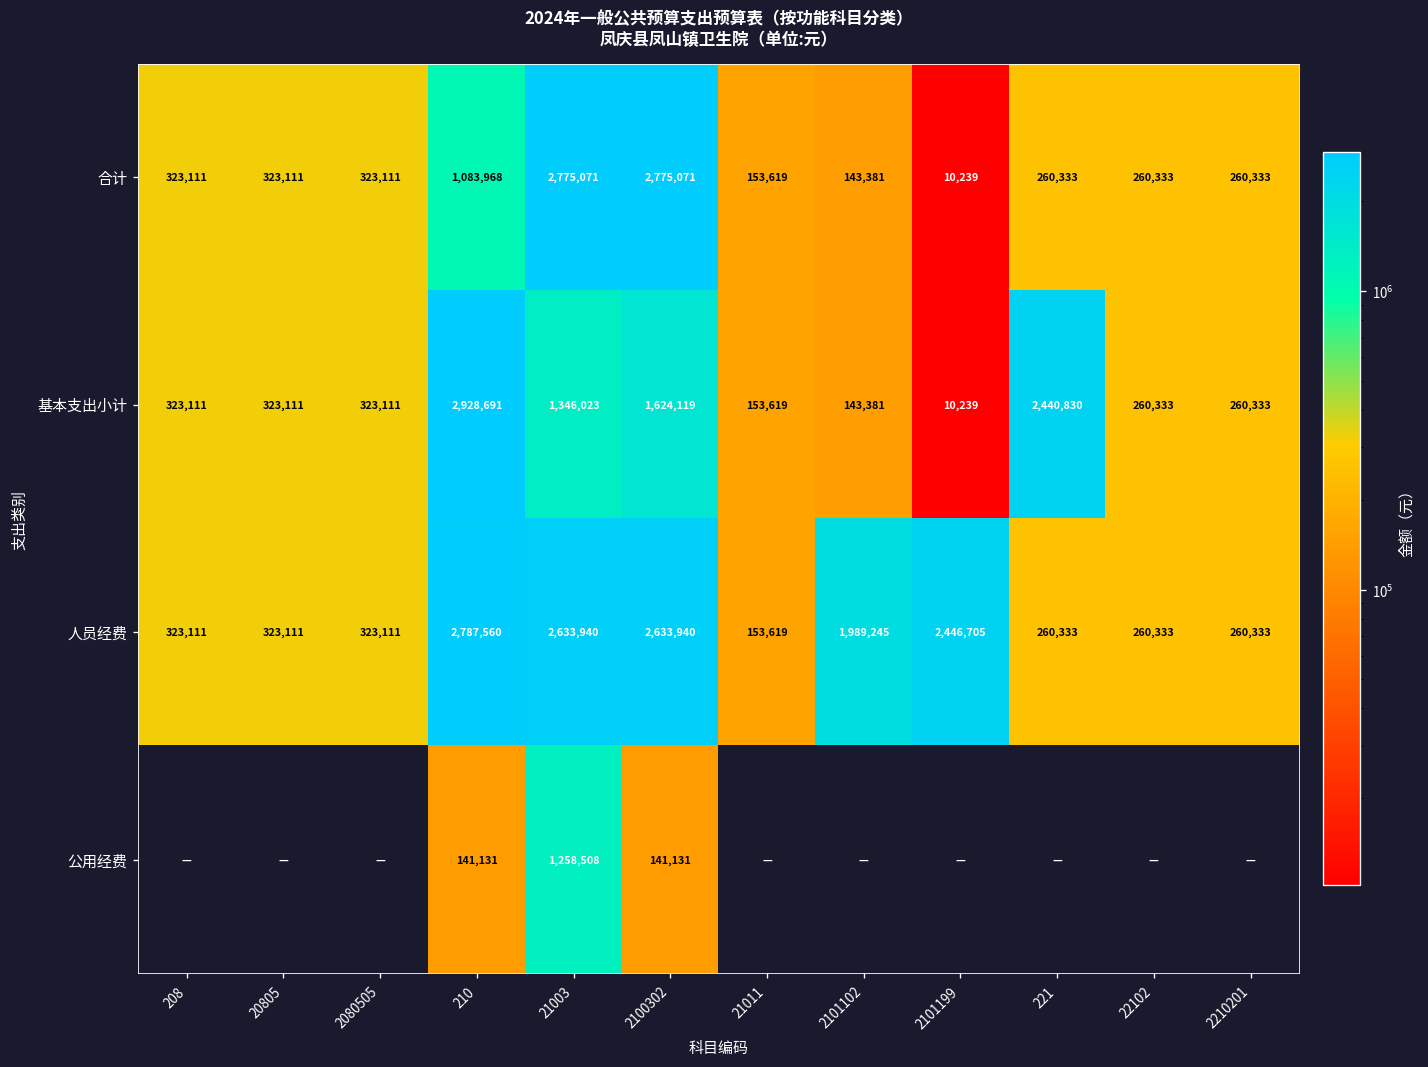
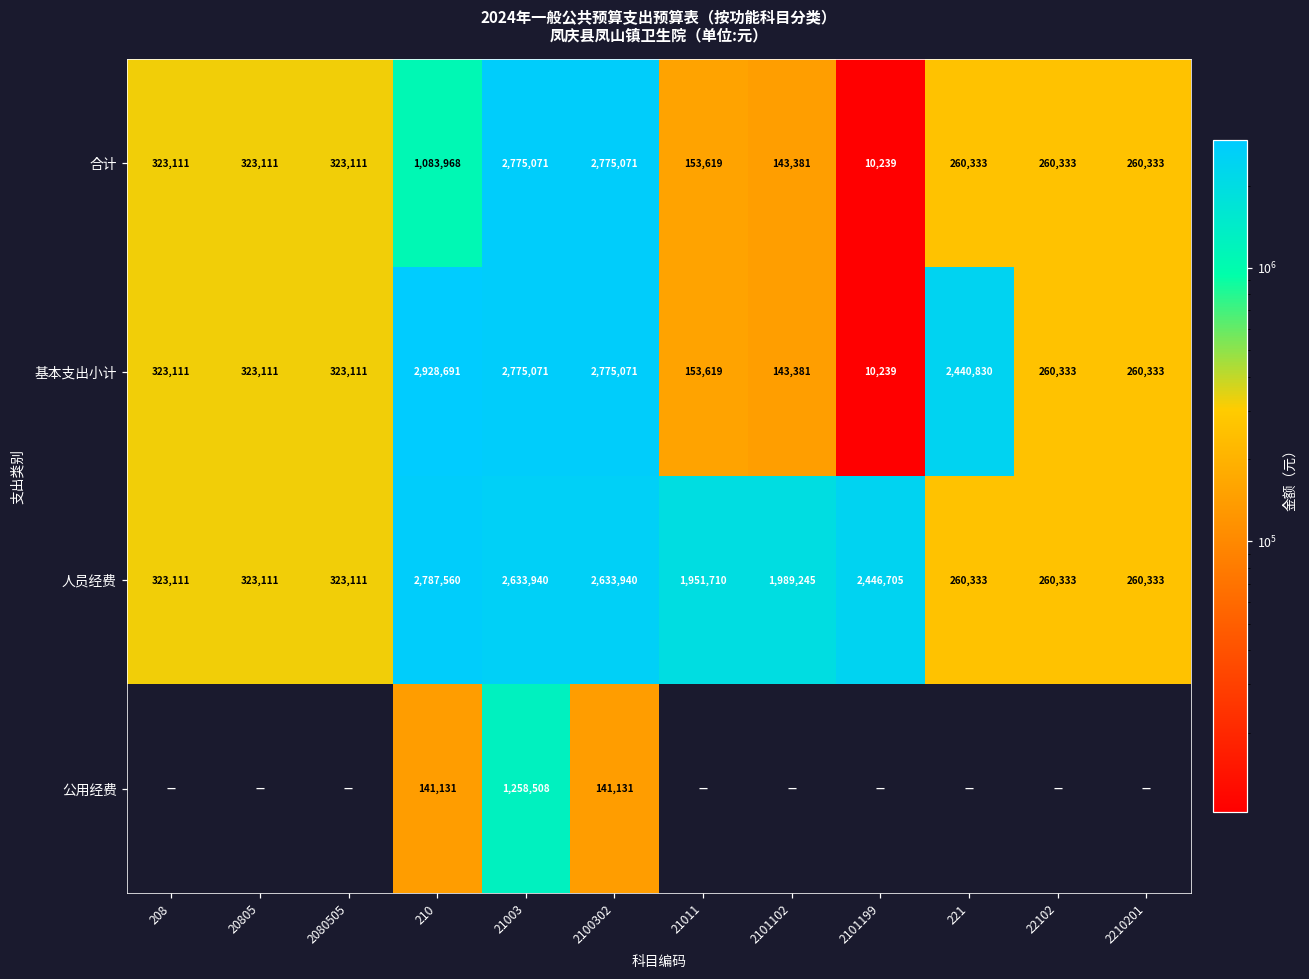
  {
    "合计": {
      "208": "323,111",
      "20805": "323,111",
      "2080505": "323,111",
      "210": "1,083,968",
      "21003": "2,775,071",
      "2100302": "2,775,071",
      "21011": "153,619",
      "2101102": "143,381",
      "2101199": "10,239",
      "221": "260,333",
      "22102": "260,333",
      "2210201": "260,333"
    },
    "基本支出小计": {
      "208": "323,111",
      "20805": "323,111",
      "2080505": "323,111",
      "210": "2,928,691",
-     "21003": "1,346,023",
-     "2100302": "1,624,119",
+     "21003": "2,775,071",
+     "2100302": "2,775,071",
      "21011": "153,619",
      "2101102": "143,381",
      "2101199": "10,239",
      "221": "2,440,830",
      "22102": "260,333",
      "2210201": "260,333"
    },
    "人员经费": {
      "208": "323,111",
      "20805": "323,111",
      "2080505": "323,111",
      "210": "2,787,560",
      "21003": "2,633,940",
      "2100302": "2,633,940",
-     "21011": "153,619",
+     "21011": "1,951,710",
      "2101102": "1,989,245",
      "2101199": "2,446,705",
      "221": "260,333",
      "22102": "260,333",
      "2210201": "260,333"
    },
    "公用经费": {
      "210": "141,131",
      "21003": "1,258,508",
      "2100302": "141,131"
    }
  }
